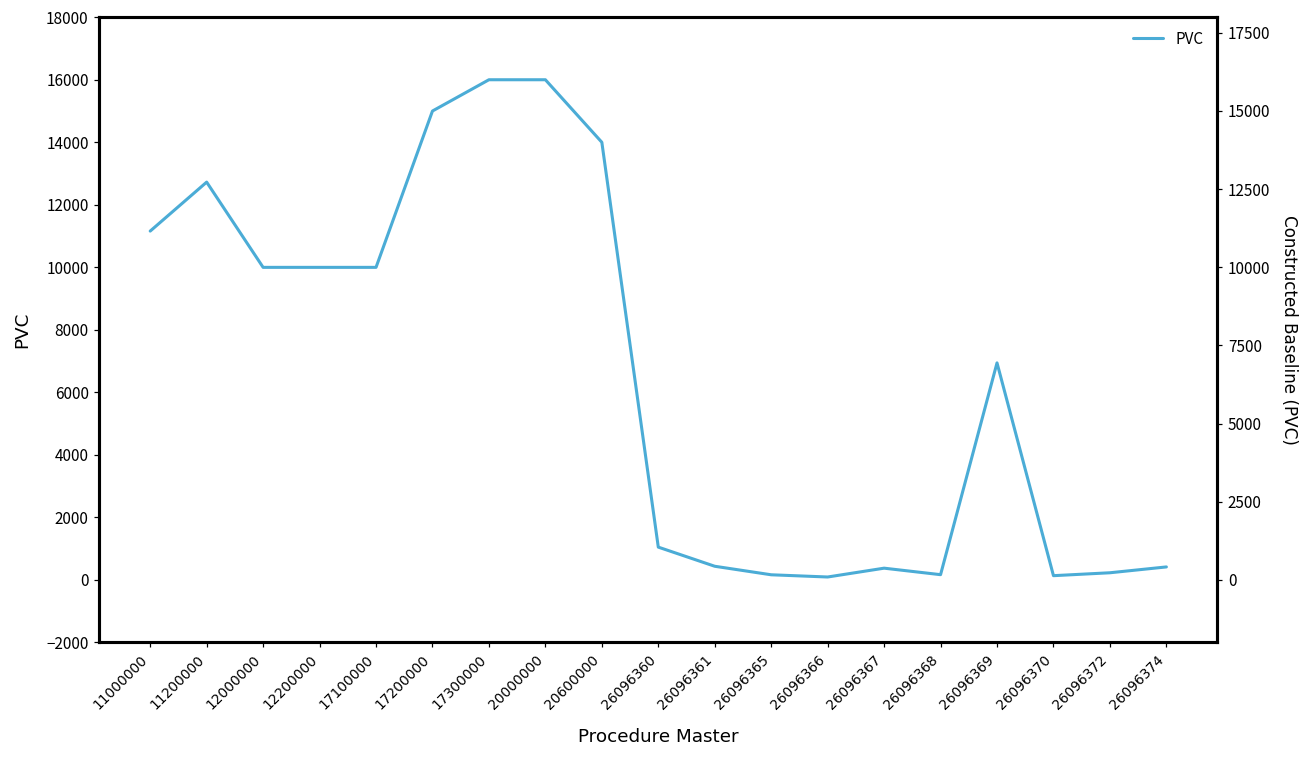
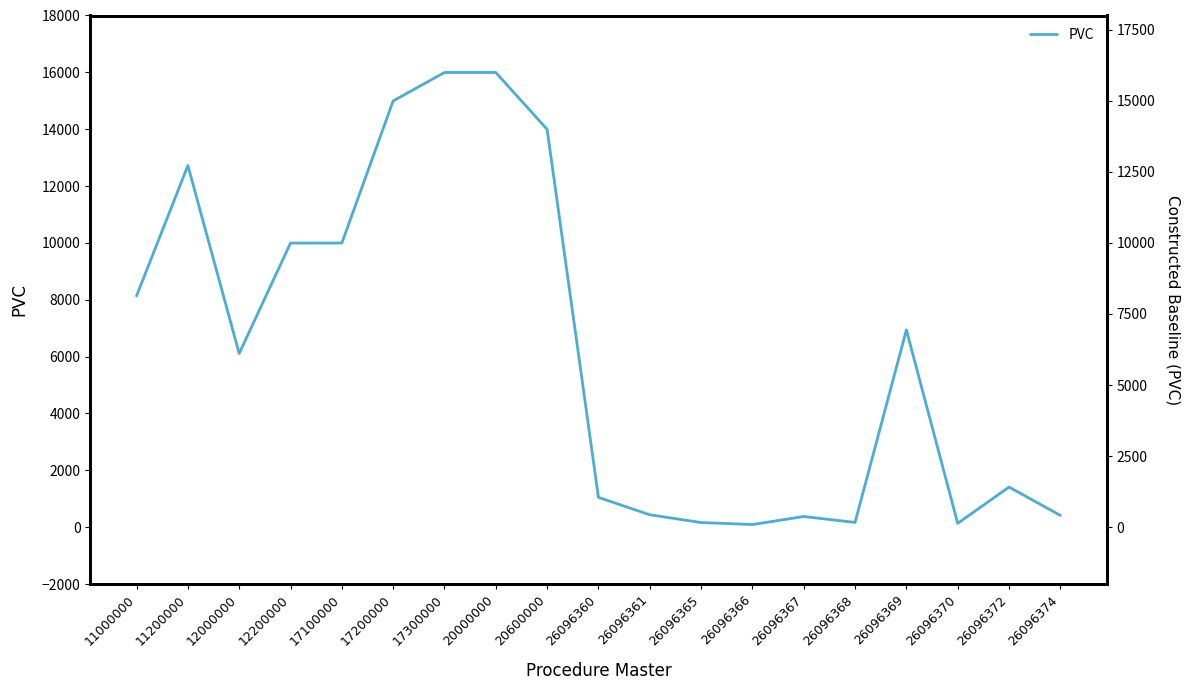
  {
-   "11000000": 11200,
+   "11000000": 8100,
    "11200000": 12700,
-   "12000000": 10000,
+   "12000000": 6100,
    "12200000": 10000,
    "17100000": 10000,
    "17200000": 15000,
    "17300000": 16000,
    "20000000": 16000,
    "20600000": 14000,
    "26096360": 1000,
    "26096361": 400,
    "26096365": 200,
    "26096366": 100,
    "26096367": 400,
    "26096368": 200,
    "26096369": 6900,
    "26096370": 100,
-   "26096372": 200,
+   "26096372": 1400,
    "26096374": 400
  }
